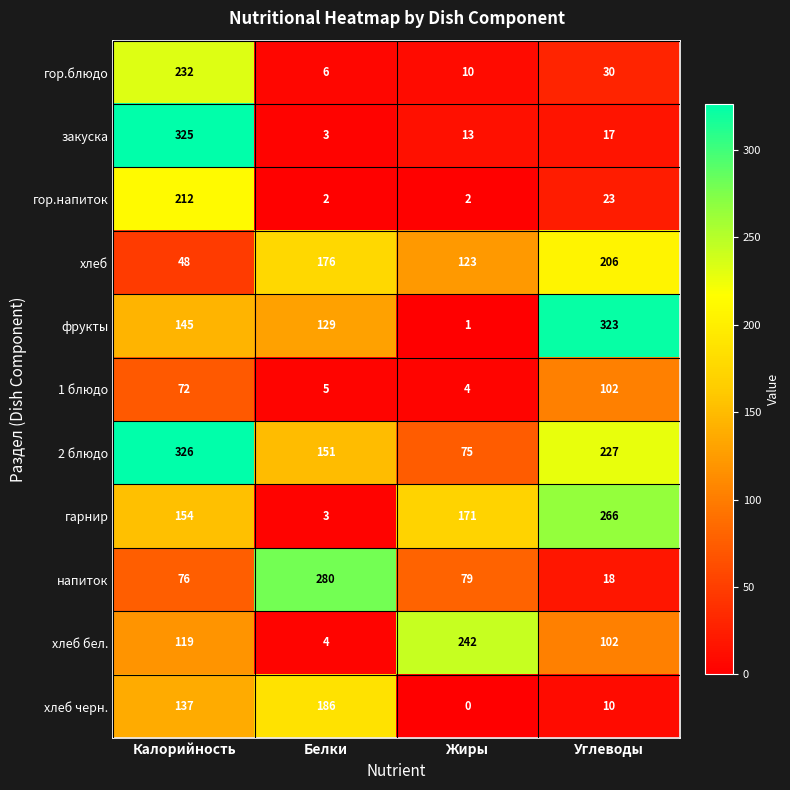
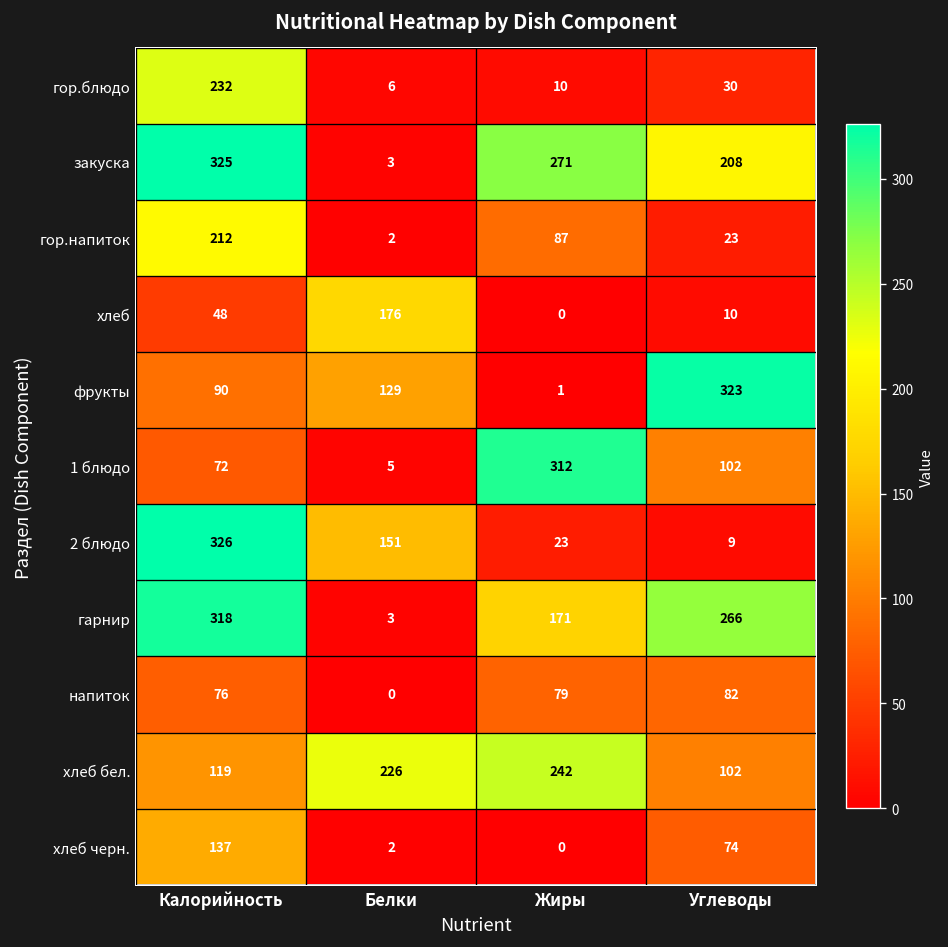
  {
    "гор.блюдо": {
      "Калорийность": 232,
      "Белки": 6,
      "Жиры": 10,
      "Углеводы": 30
    },
    "закуска": {
      "Калорийность": 325,
      "Белки": 3,
-     "Жиры": 13,
-     "Углеводы": 17
+     "Жиры": 271,
+     "Углеводы": 208
    },
    "гор.напиток": {
      "Калорийность": 212,
      "Белки": 2,
-     "Жиры": 2,
+     "Жиры": 87,
      "Углеводы": 23
    },
    "хлеб": {
      "Калорийность": 48,
      "Белки": 176,
-     "Жиры": 123,
-     "Углеводы": 206
+     "Жиры": 0,
+     "Углеводы": 10
    },
    "фрукты": {
-     "Калорийность": 145,
+     "Калорийность": 90,
      "Белки": 129,
      "Жиры": 1,
      "Углеводы": 323
    },
    "1 блюдо": {
      "Калорийность": 72,
      "Белки": 5,
-     "Жиры": 4,
+     "Жиры": 312,
      "Углеводы": 102
    },
    "2 блюдо": {
      "Калорийность": 326,
      "Белки": 151,
-     "Жиры": 75,
-     "Углеводы": 227
+     "Жиры": 23,
+     "Углеводы": 9
    },
    "гарнир": {
-     "Калорийность": 154,
+     "Калорийность": 318,
      "Белки": 3,
      "Жиры": 171,
      "Углеводы": 266
    },
    "напиток": {
      "Калорийность": 76,
-     "Белки": 280,
+     "Белки": 0,
      "Жиры": 79,
-     "Углеводы": 18
+     "Углеводы": 82
    },
    "хлеб бел.": {
      "Калорийность": 119,
-     "Белки": 4,
+     "Белки": 226,
      "Жиры": 242,
      "Углеводы": 102
    },
    "хлеб черн.": {
      "Калорийность": 137,
-     "Белки": 186,
+     "Белки": 2,
      "Жиры": 0,
-     "Углеводы": 10
+     "Углеводы": 74
    }
  }
